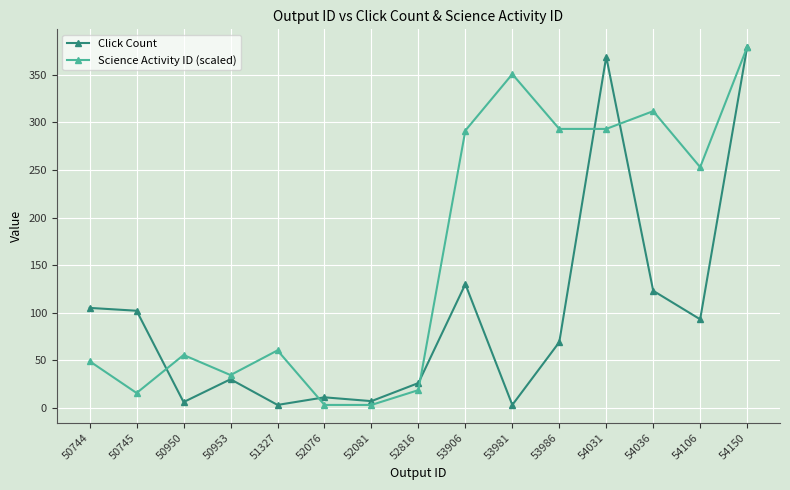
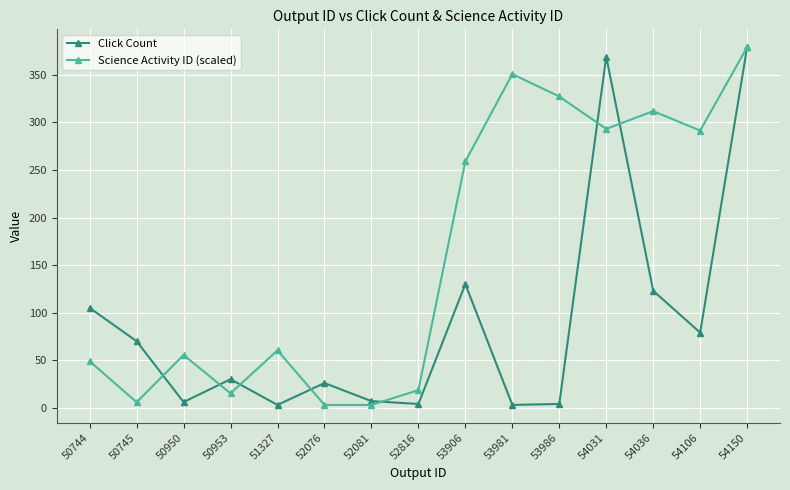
  {
    "Click Count": {
      "50744": 110,
-     "50745": 100,
+     "50745": 70,
      "50950": 10,
      "50953": 30,
      "51327": 0,
-     "52076": 10,
+     "52076": 30,
      "52081": 10,
-     "52816": 30,
+     "52816": 0,
      "53906": 130,
      "53981": 0,
-     "53986": 70,
+     "53986": 0,
      "54031": 370,
      "54036": 120,
-     "54106": 90
+     "54106": 80
    },
    "Science Activity ID (scaled)": {
      "50744": 50,
-     "50745": 20,
+     "50745": 10,
      "50950": 60,
-     "50953": 30,
+     "50953": 20,
      "51327": 60,
      "52076": 0,
      "52081": 0,
      "52816": 20,
-     "53906": 290,
+     "53906": 260,
      "53981": 350,
-     "53986": 290,
+     "53986": 330,
      "54031": 290,
      "54036": 310,
-     "54106": 250
+     "54106": 290
    }
  }
